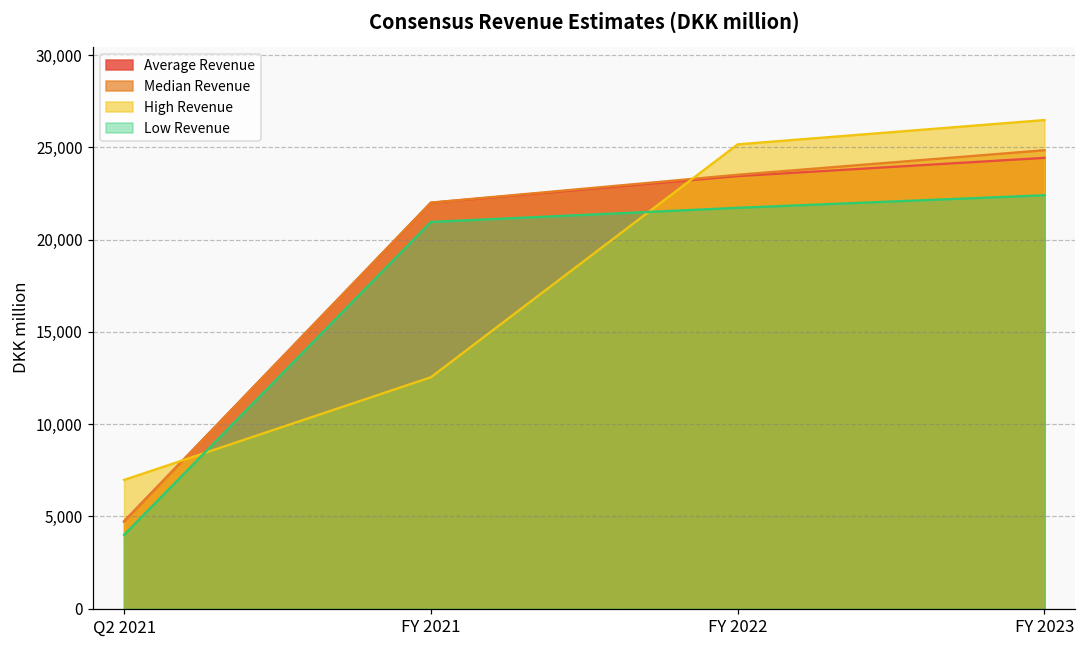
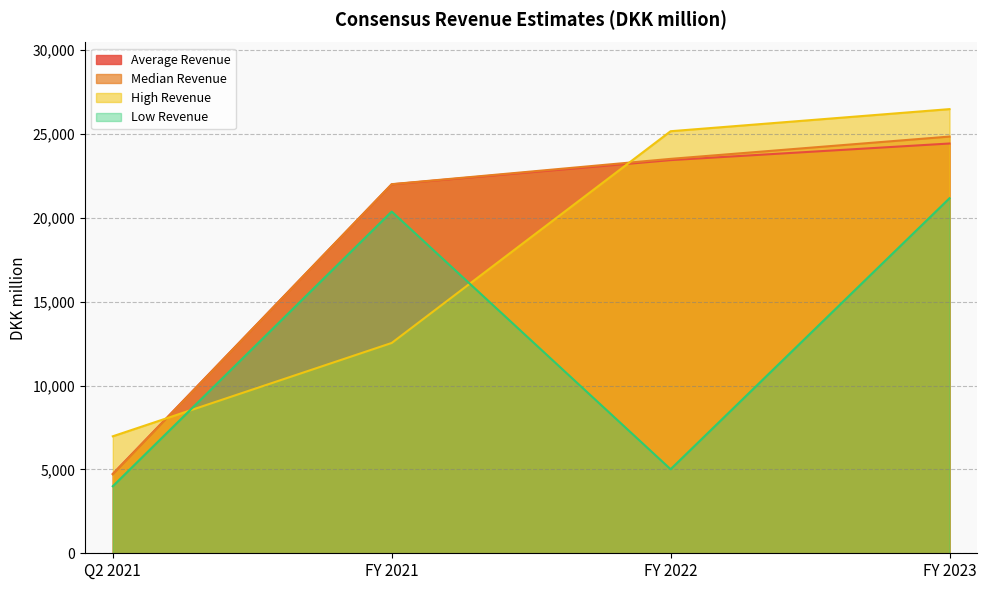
  {
    "High Revenue": {
      "Q2 2021": "7,000",
      "FY 2021": "12,500",
      "FY 2022": "25,200",
      "FY 2023": "26,500"
    },
    "Low Revenue": {
      "Q2 2021": "4,000",
-     "FY 2021": "21,000",
-     "FY 2022": "21,700",
-     "FY 2023": "22,400"
+     "FY 2021": "20,400",
+     "FY 2022": "5,000",
+     "FY 2023": "21,200"
    }
  }
